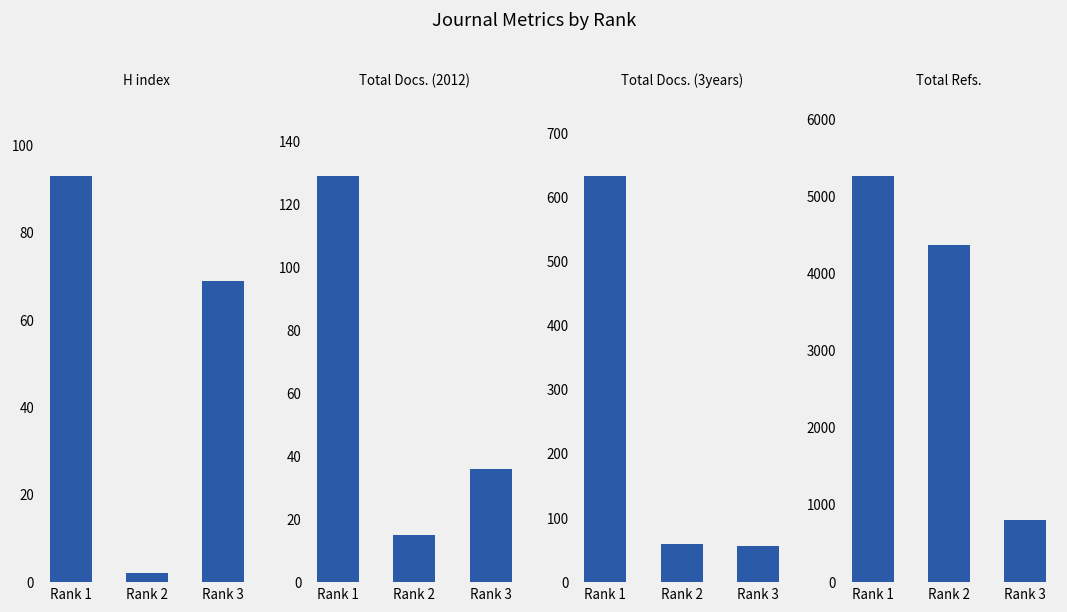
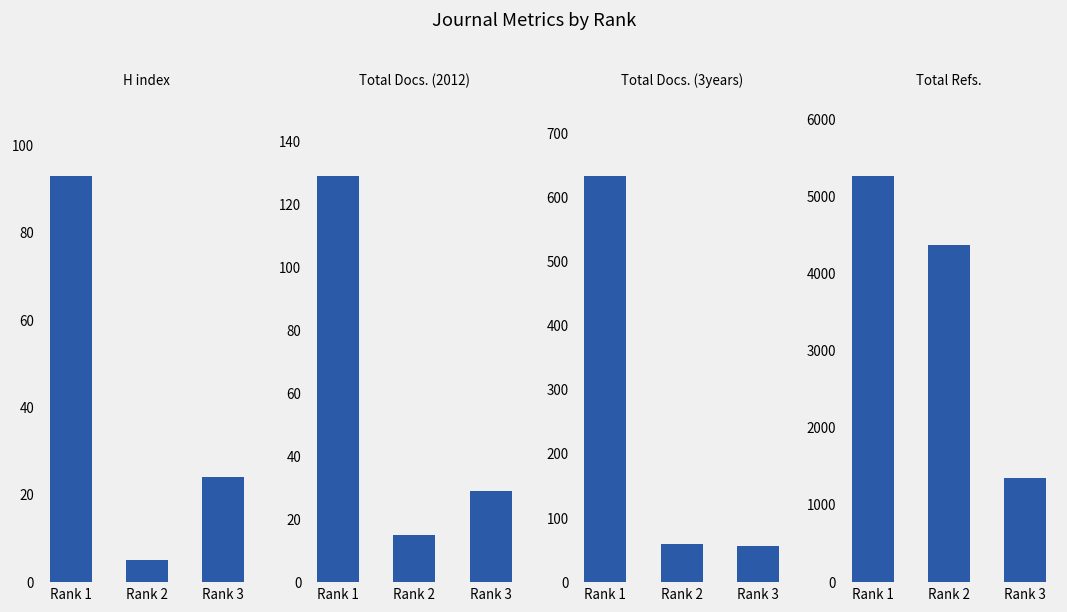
  {
    "H index": {
      "Rank 1": 93,
-     "Rank 2": 2,
-     "Rank 3": 69
+     "Rank 2": 5,
+     "Rank 3": 24
    },
    "Total Docs. (2012)": {
      "Rank 1": 129,
      "Rank 2": 15,
-     "Rank 3": 36
+     "Rank 3": 29
    },
    "Total Docs. (3years)": {
      "Rank 1": 630,
      "Rank 2": 60,
      "Rank 3": 60
    },
    "Total Refs.": {
      "Rank 1": 5300,
      "Rank 2": 4400,
-     "Rank 3": 800
+     "Rank 3": 1300
    }
  }
